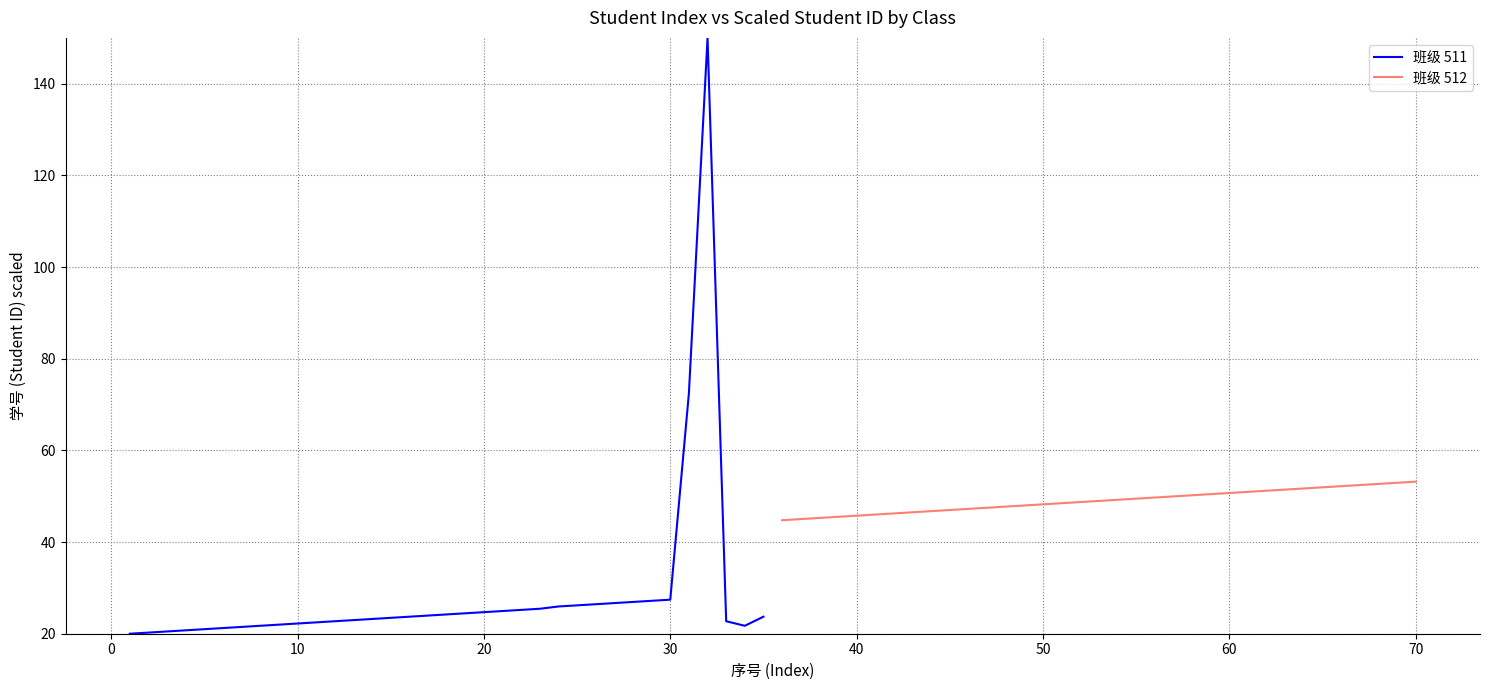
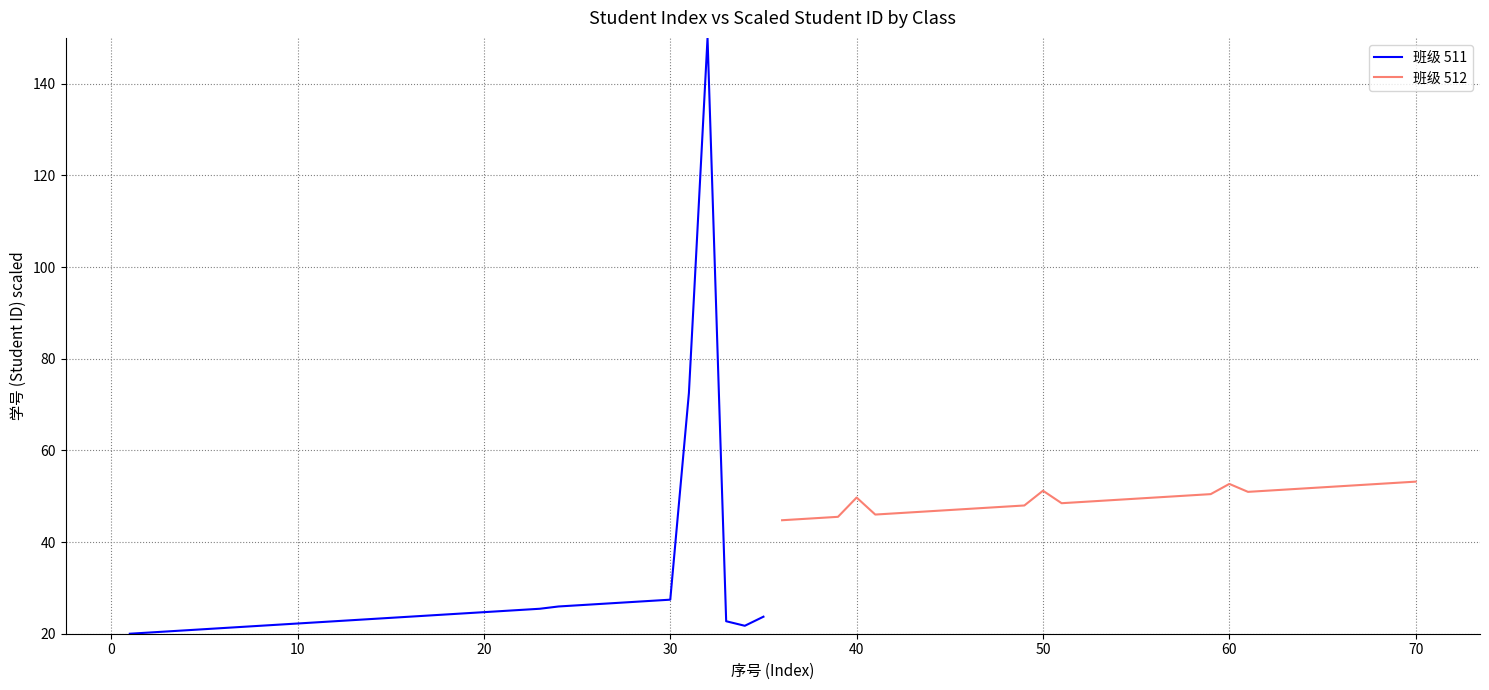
  {
    "班级 511": {
      "10": 22,
      "20": 25,
      "30": 27
    },
    "班级 512": {
-     "40": 46,
-     "50": 48,
-     "60": 51,
+     "40": 50,
+     "50": 51,
+     "60": 53,
      "70": 53
    }
  }
